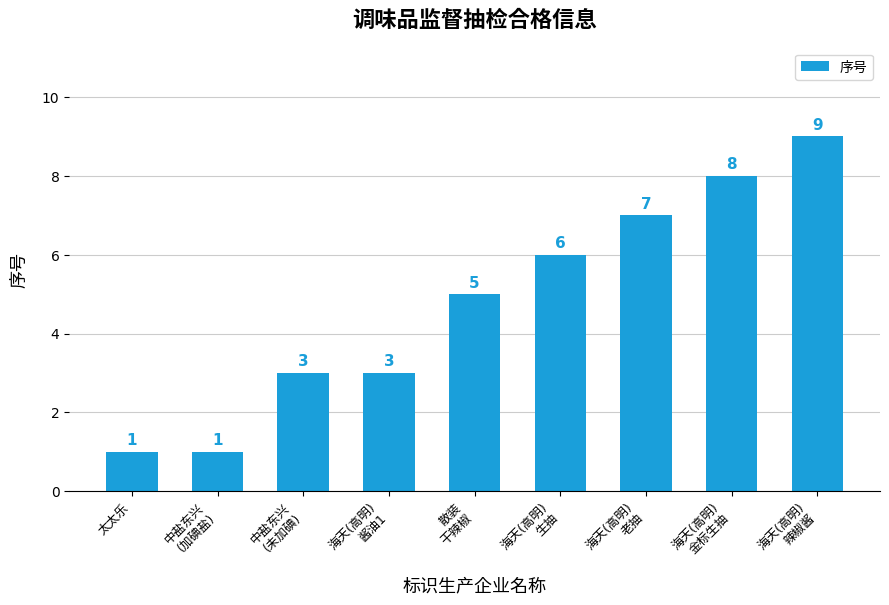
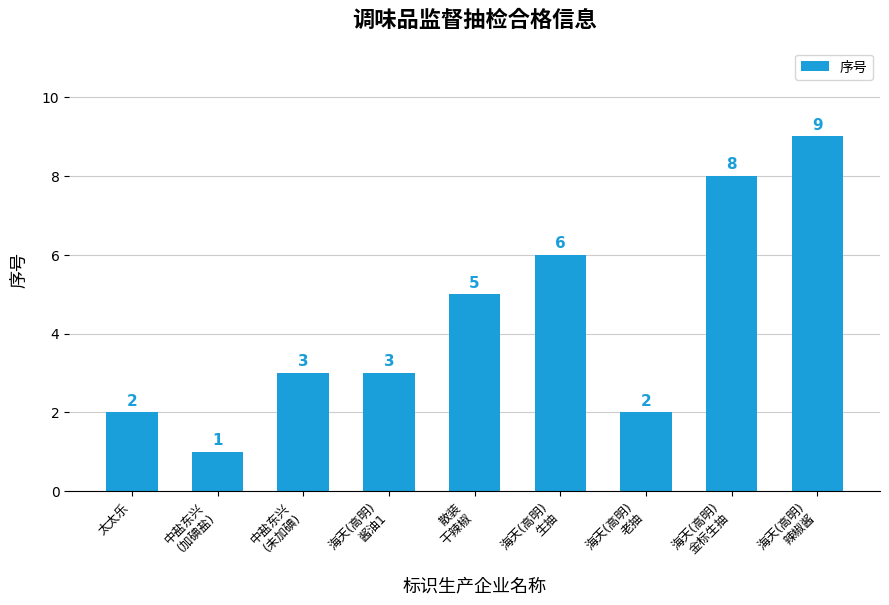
  {
-   "太太乐": 1,
+   "太太乐": 2,
    "中盐东兴 (加碘盐)": 1,
    "中盐东兴 (未加碘)": 3,
    "海天(高明) 酱油1": 3,
    "散装 干辣椒": 5,
    "海天(高明) 生抽": 6,
-   "海天(高明) 老抽": 7,
+   "海天(高明) 老抽": 2,
    "海天(高明) 金标生抽": 8,
    "海天(高明) 辣椒酱": 9
  }
